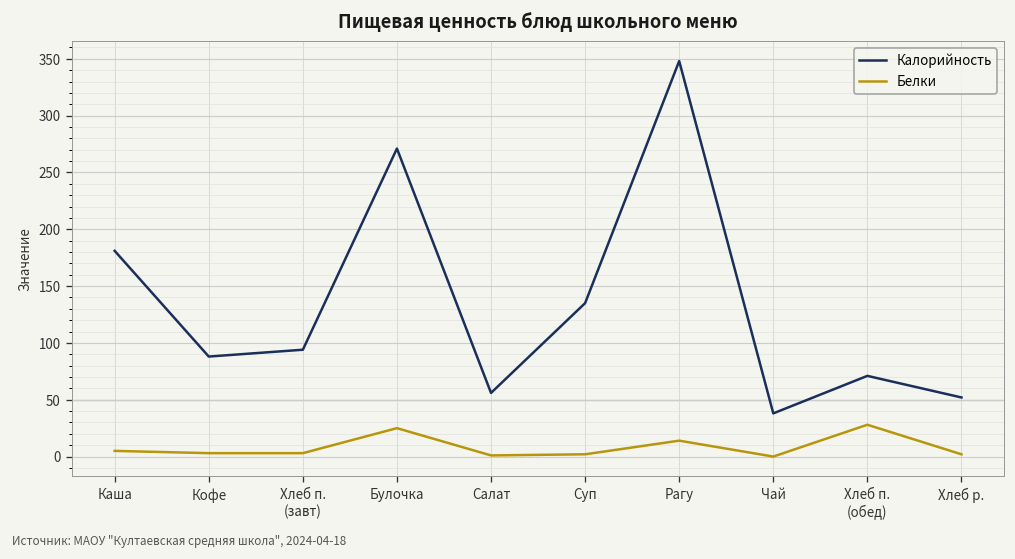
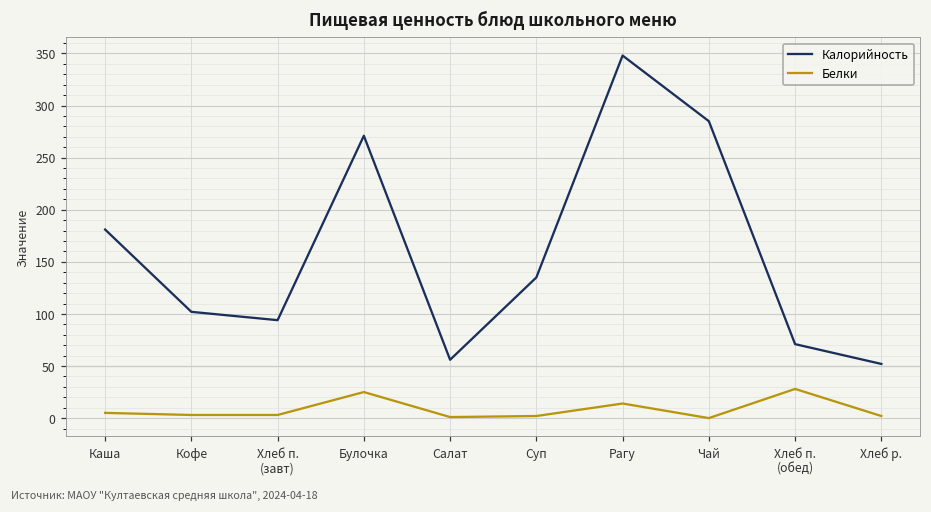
  {
    "Калорийность": {
      "Каша": 180,
-     "Кофе": 90,
+     "Кофе": 100,
      "Хлеб п. (завт)": 90,
      "Булочка": 270,
      "Салат": 60,
      "Суп": 140,
      "Рагу": 350,
-     "Чай": 40,
+     "Чай": 290,
      "Хлеб п. (обед)": 70,
      "Хлеб р.": 50
    },
    "Белки": {
      "Каша": 10,
      "Кофе": 0,
      "Хлеб п. (завт)": 0,
      "Булочка": 30,
      "Салат": 0,
      "Суп": 0,
      "Рагу": 10,
      "Чай": 0,
      "Хлеб п. (обед)": 30,
      "Хлеб р.": 0
    }
  }
